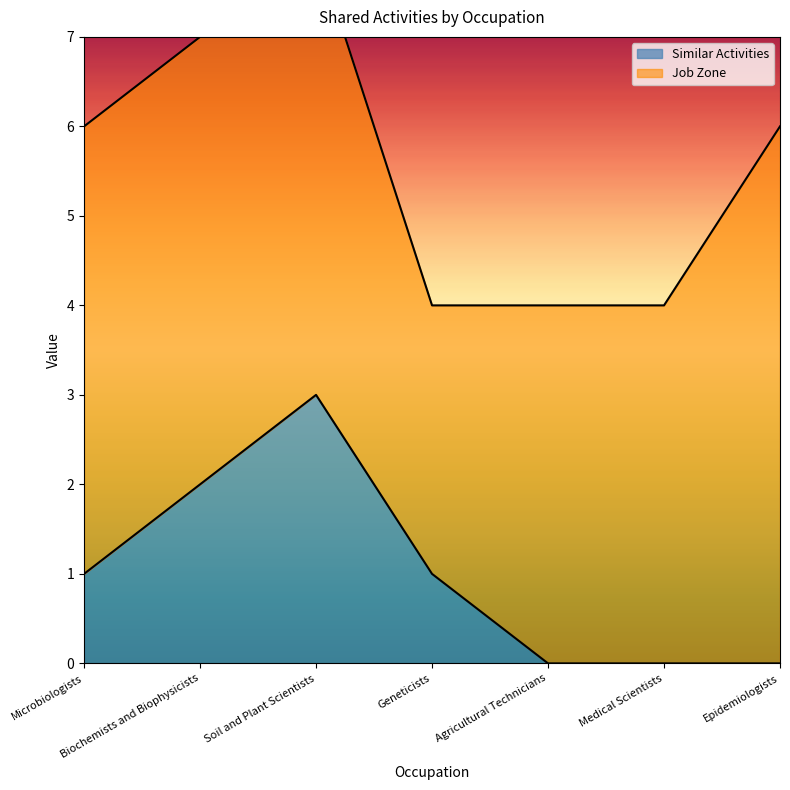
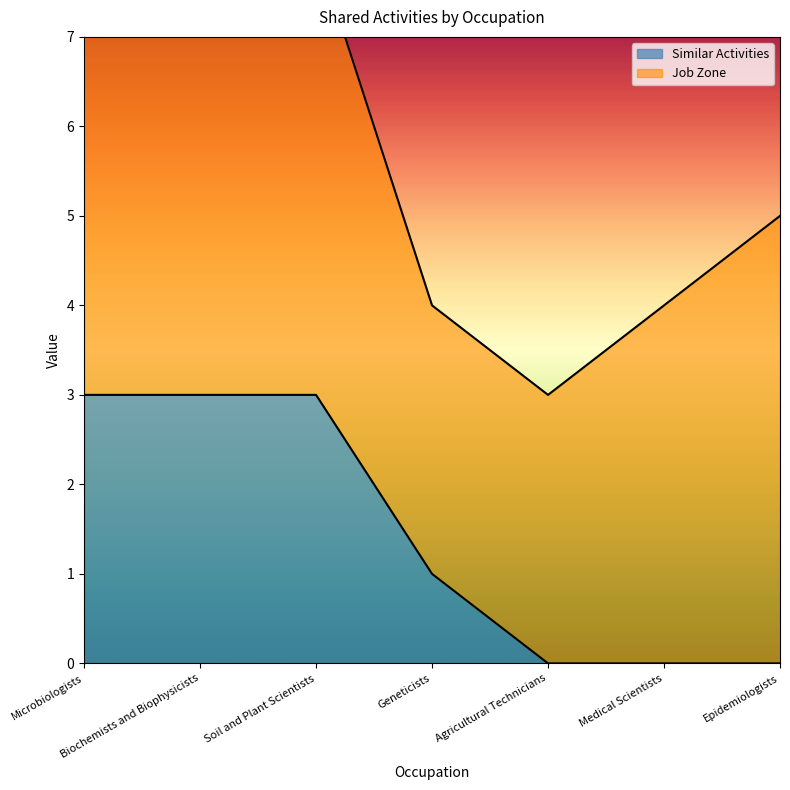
  {
    "Similar Activities": {
-     "Microbiologists": 1,
-     "Biochemists and Biophysicists": 2,
+     "Microbiologists": 3,
+     "Biochemists and Biophysicists": 3,
      "Soil and Plant Scientists": 3,
      "Geneticists": 1,
      "Agricultural Technicians": 0,
      "Medical Scientists": 0,
      "Epidemiologists": 0
    },
    "Job Zone": {
      "Geneticists": 3,
-     "Agricultural Technicians": 4,
+     "Agricultural Technicians": 3,
      "Medical Scientists": 4,
-     "Epidemiologists": 6
+     "Epidemiologists": 5
    }
  }
